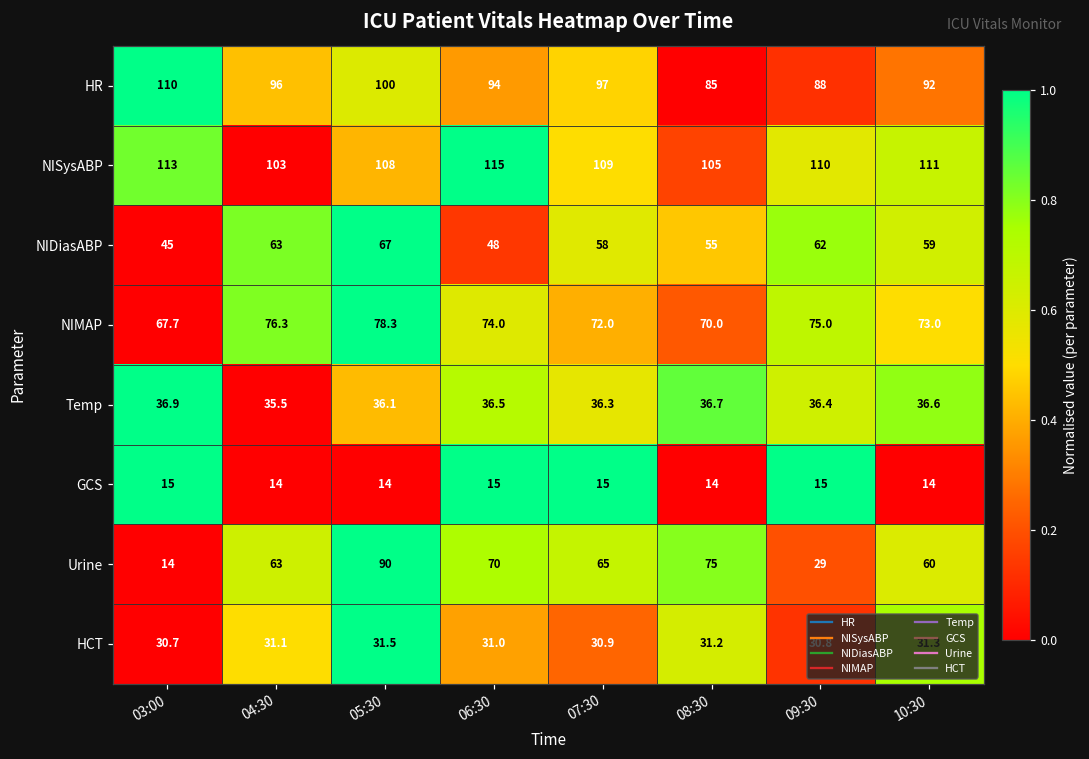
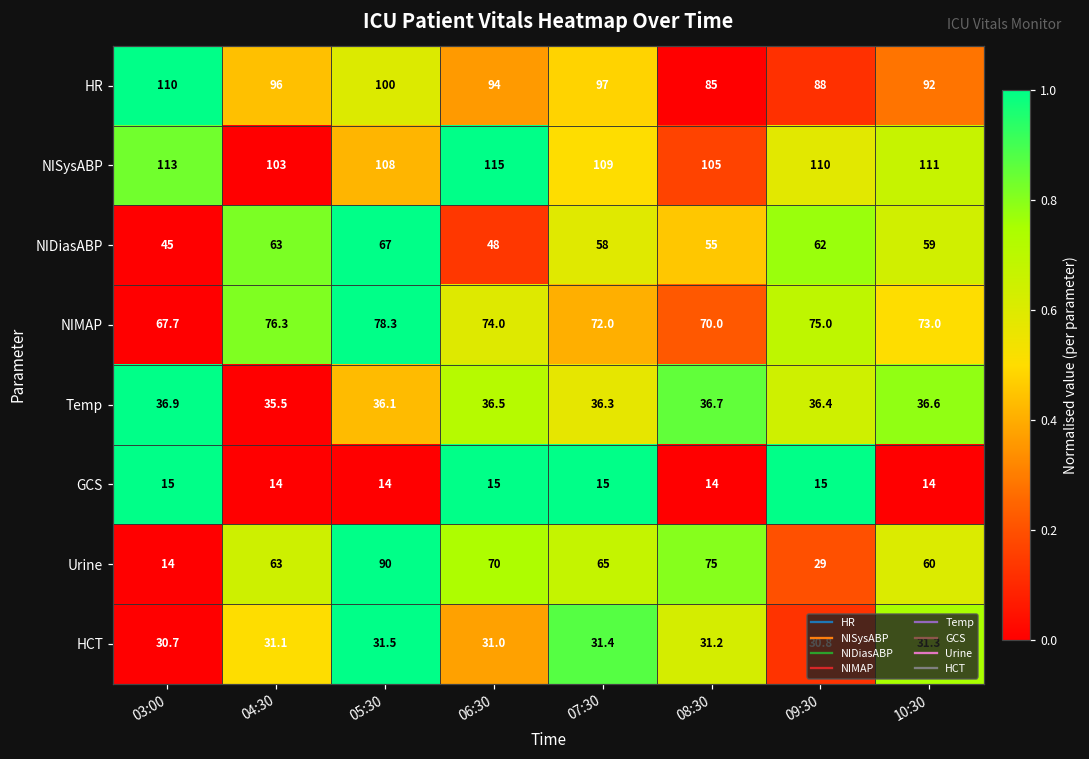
  {
    "HR": {
      "03:00": 110,
      "04:30": 96,
      "05:30": 100,
      "06:30": 94,
      "07:30": 97,
      "08:30": 85,
      "09:30": 88,
      "10:30": 92
    },
    "NISysABP": {
      "03:00": 113,
      "04:30": 103,
      "05:30": 108,
      "06:30": 115,
      "07:30": 109,
      "08:30": 105,
      "09:30": 110,
      "10:30": 111
    },
    "NIDiasABP": {
      "03:00": 45,
      "04:30": 63,
      "05:30": 67,
      "06:30": 48,
      "07:30": 58,
      "08:30": 55,
      "09:30": 62,
      "10:30": 59
    },
    "NIMAP": {
      "03:00": 67.7,
      "04:30": 76.3,
      "05:30": 78.3,
      "06:30": 74.0,
      "07:30": 72.0,
      "08:30": 70.0,
      "09:30": 75.0,
      "10:30": 73.0
    },
    "Temp": {
      "03:00": 36.9,
      "04:30": 35.5,
      "05:30": 36.1,
      "06:30": 36.5,
      "07:30": 36.3,
      "08:30": 36.7,
      "09:30": 36.4,
      "10:30": 36.6
    },
    "GCS": {
      "03:00": 15,
      "04:30": 14,
      "05:30": 14,
      "06:30": 15,
      "07:30": 15,
      "08:30": 14,
      "09:30": 15,
      "10:30": 14
    },
    "Urine": {
      "03:00": 14,
      "04:30": 63,
      "05:30": 90,
      "06:30": 70,
      "07:30": 65,
      "08:30": 75,
      "09:30": 29,
      "10:30": 60
    },
    "HCT": {
      "03:00": 30.7,
      "04:30": 31.1,
      "05:30": 31.5,
      "06:30": 31.0,
-     "07:30": 30.9,
+     "07:30": 31.4,
      "08:30": 31.2
    }
  }
